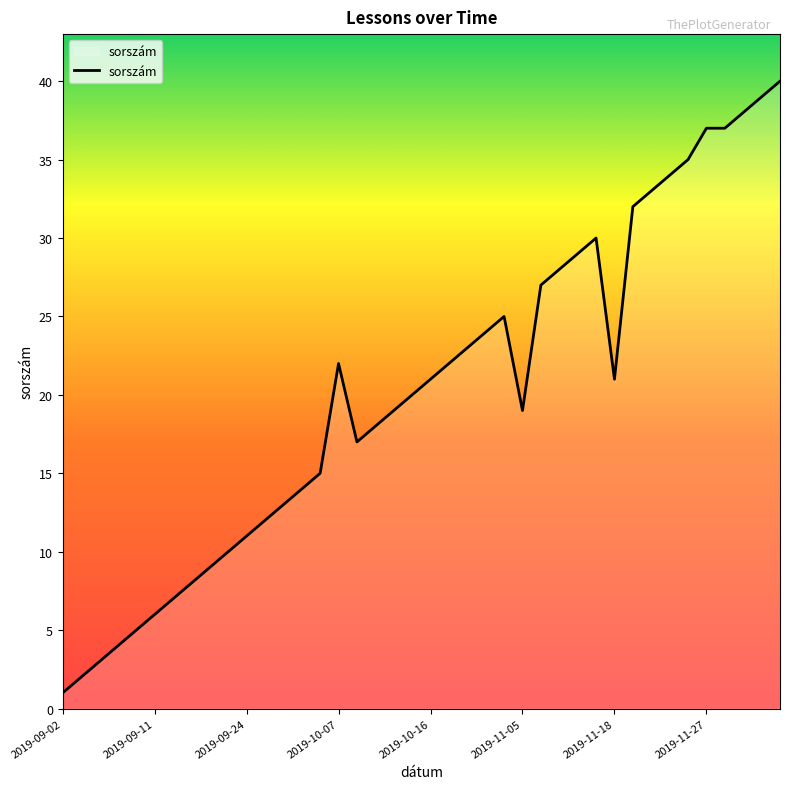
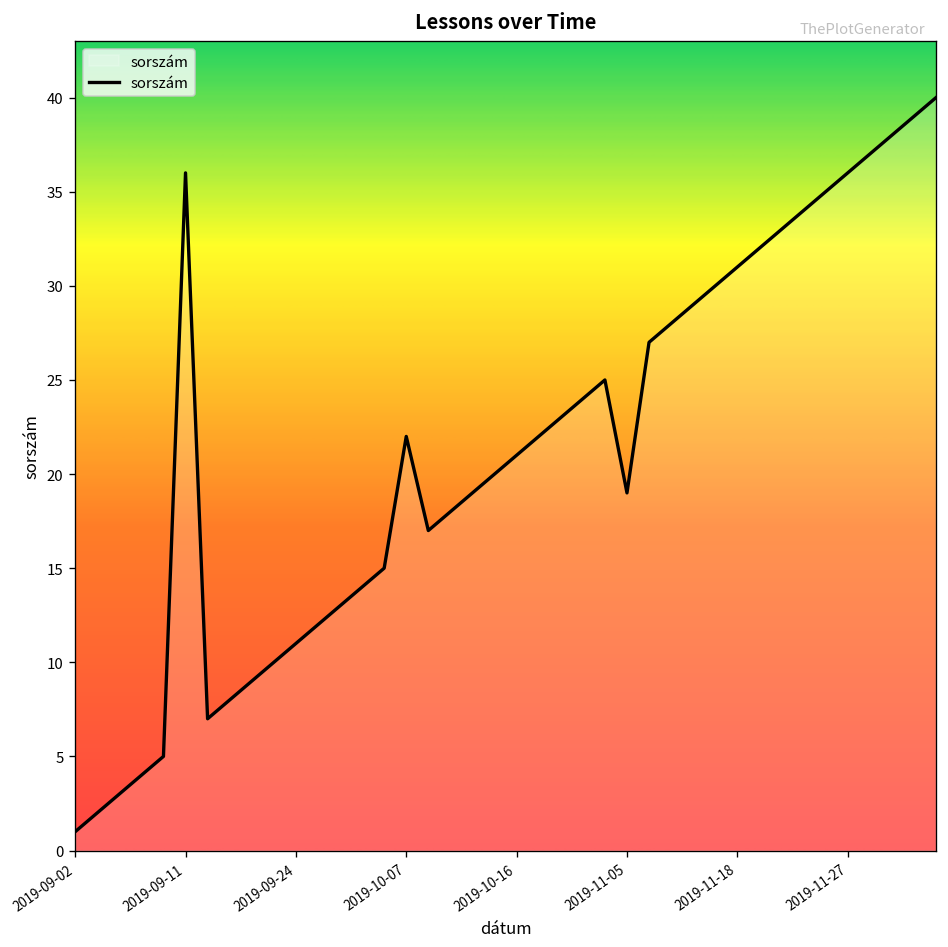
  {
    "2019-09-02": 1,
-   "2019-09-11": 6,
+   "2019-09-11": 36,
    "2019-09-24": 11,
    "2019-10-07": 22,
    "2019-10-16": 21,
    "2019-11-05": 19,
-   "2019-11-18": 21,
-   "2019-11-27": 37
+   "2019-11-18": 31,
+   "2019-11-27": 36
  }
